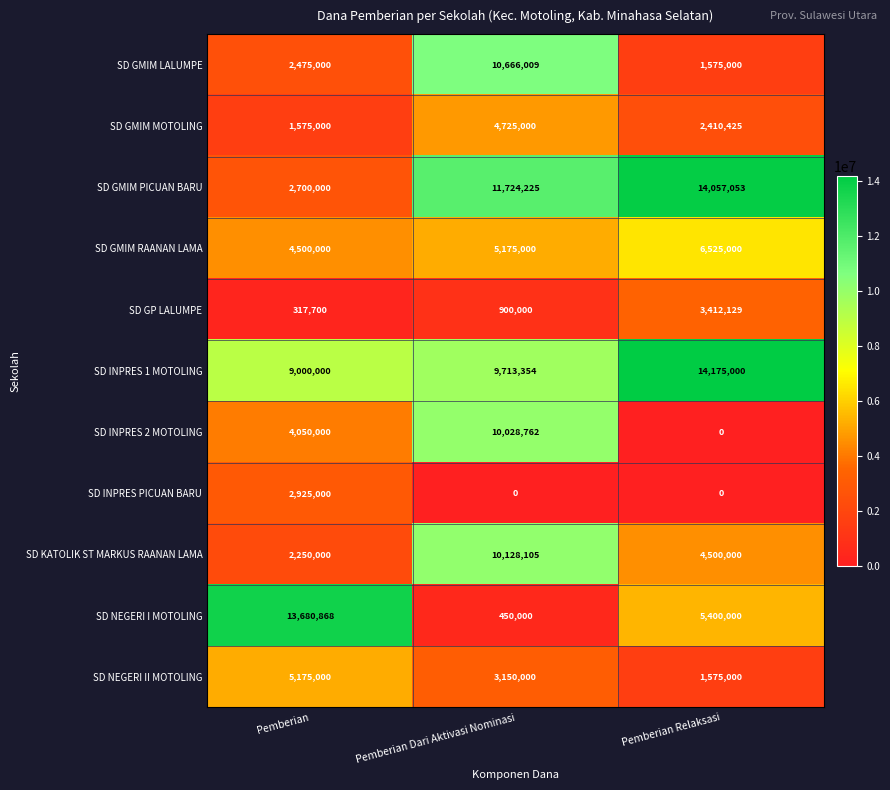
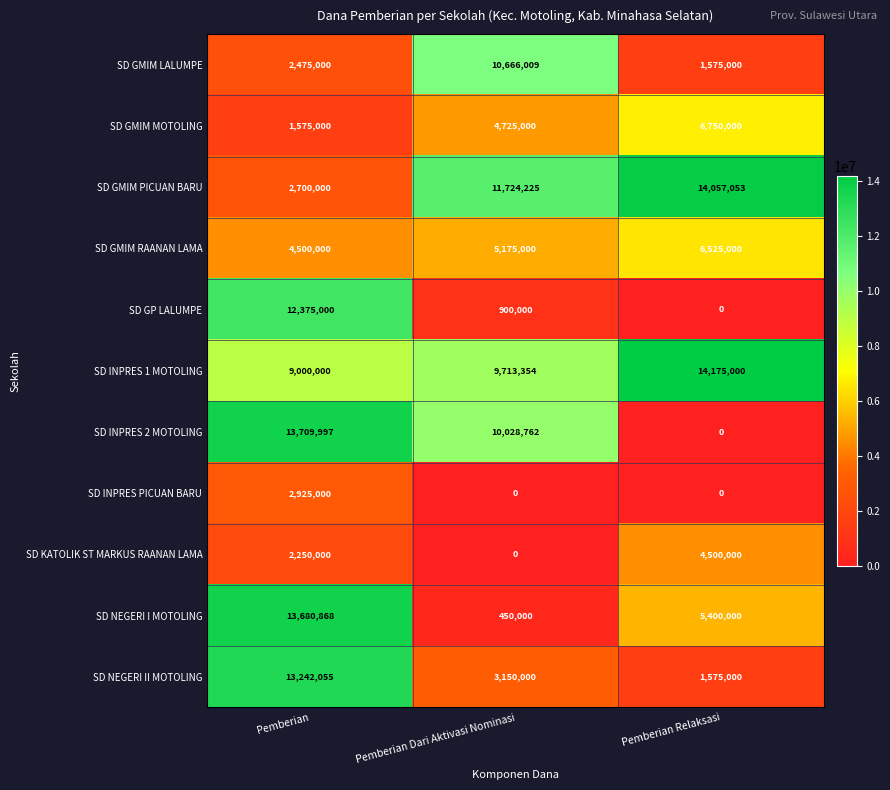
  {
    "SD GMIM LALUMPE": {
      "Pemberian": "2,475,000",
      "Pemberian Dari Aktivasi Nominasi": "10,666,009",
      "Pemberian Relaksasi": "1,575,000"
    },
    "SD GMIM MOTOLING": {
      "Pemberian": "1,575,000",
      "Pemberian Dari Aktivasi Nominasi": "4,725,000",
-     "Pemberian Relaksasi": "2,410,425"
+     "Pemberian Relaksasi": "6,750,000"
    },
    "SD GMIM PICUAN BARU": {
      "Pemberian": "2,700,000",
      "Pemberian Dari Aktivasi Nominasi": "11,724,225",
      "Pemberian Relaksasi": "14,057,053"
    },
    "SD GMIM RAANAN LAMA": {
      "Pemberian": "4,500,000",
      "Pemberian Dari Aktivasi Nominasi": "5,175,000",
      "Pemberian Relaksasi": "6,525,000"
    },
    "SD GP LALUMPE": {
-     "Pemberian": "317,700",
+     "Pemberian": "12,375,000",
      "Pemberian Dari Aktivasi Nominasi": "900,000",
-     "Pemberian Relaksasi": "3,412,129"
+     "Pemberian Relaksasi": "0"
    },
    "SD INPRES 1 MOTOLING": {
      "Pemberian": "9,000,000",
      "Pemberian Dari Aktivasi Nominasi": "9,713,354",
      "Pemberian Relaksasi": "14,175,000"
    },
    "SD INPRES 2 MOTOLING": {
-     "Pemberian": "4,050,000",
+     "Pemberian": "13,709,997",
      "Pemberian Dari Aktivasi Nominasi": "10,028,762",
      "Pemberian Relaksasi": "0"
    },
    "SD INPRES PICUAN BARU": {
      "Pemberian": "2,925,000",
      "Pemberian Dari Aktivasi Nominasi": "0",
      "Pemberian Relaksasi": "0"
    },
    "SD KATOLIK ST MARKUS RAANAN LAMA": {
      "Pemberian": "2,250,000",
-     "Pemberian Dari Aktivasi Nominasi": "10,128,105",
+     "Pemberian Dari Aktivasi Nominasi": "0",
      "Pemberian Relaksasi": "4,500,000"
    },
    "SD NEGERI I MOTOLING": {
      "Pemberian": "13,680,868",
      "Pemberian Dari Aktivasi Nominasi": "450,000",
      "Pemberian Relaksasi": "5,400,000"
    },
    "SD NEGERI II MOTOLING": {
-     "Pemberian": "5,175,000",
+     "Pemberian": "13,242,055",
      "Pemberian Dari Aktivasi Nominasi": "3,150,000",
      "Pemberian Relaksasi": "1,575,000"
    }
  }
